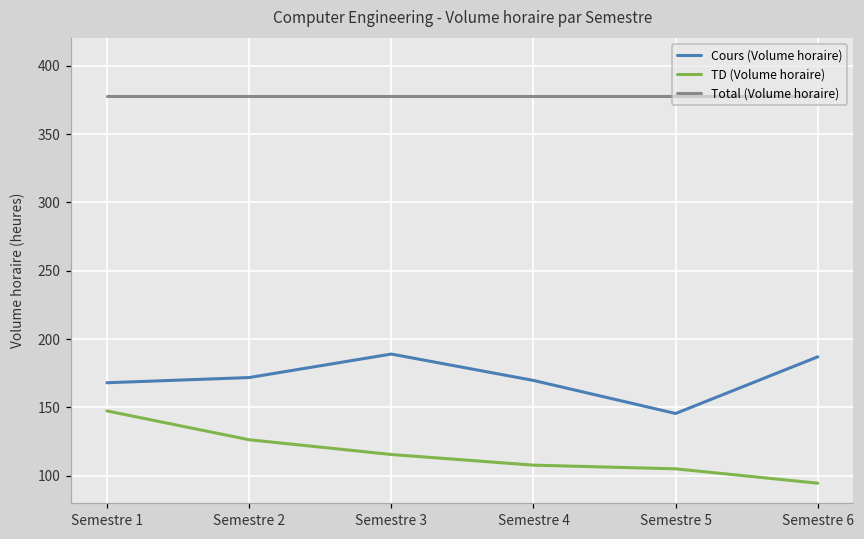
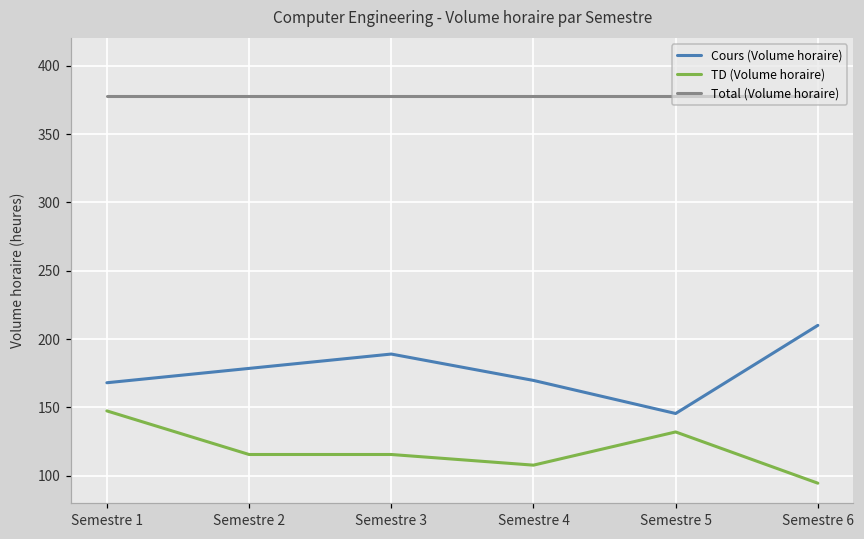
  {
    "Cours (Volume horaire)": {
      "Semestre 1": 168,
-     "Semestre 2": 172,
+     "Semestre 2": 179,
      "Semestre 3": 189,
      "Semestre 4": 170,
      "Semestre 5": 146,
-     "Semestre 6": 187
+     "Semestre 6": 210
    },
    "TD (Volume horaire)": {
      "Semestre 1": 147,
-     "Semestre 2": 126,
+     "Semestre 2": 116,
      "Semestre 3": 116,
      "Semestre 4": 108,
-     "Semestre 5": 105,
+     "Semestre 5": 132,
      "Semestre 6": 95
    },
    "Total (Volume horaire)": {
      "Semestre 1": 378,
      "Semestre 2": 378,
      "Semestre 3": 378,
      "Semestre 4": 378
    }
  }
